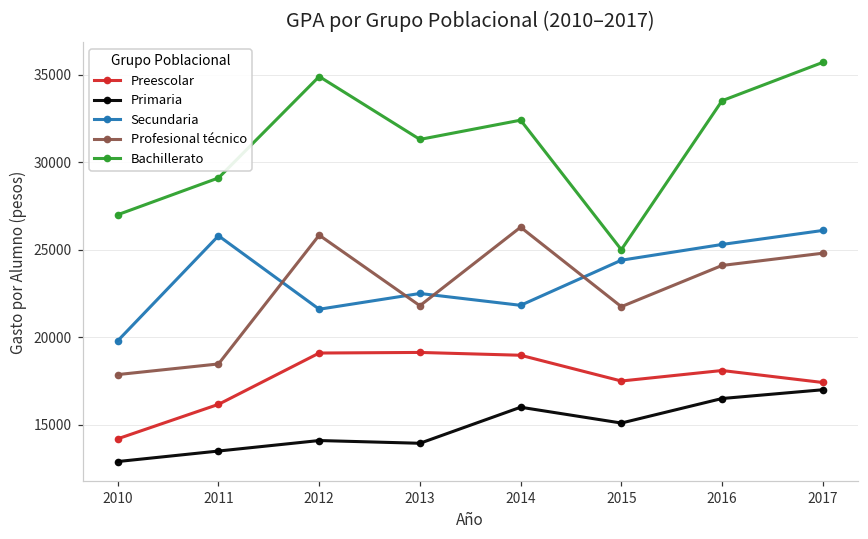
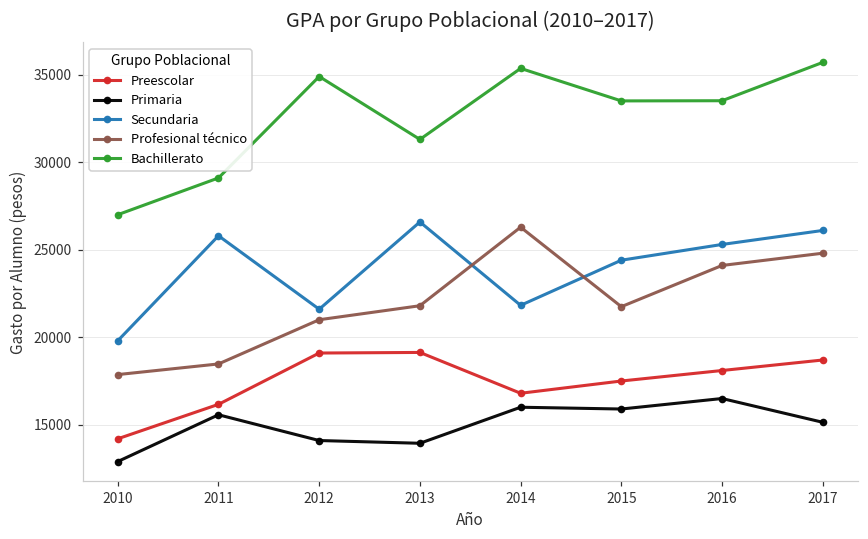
  {
    "Preescolar": {
      "2010": 14200,
      "2011": 16200,
      "2012": 19100,
      "2013": 19100,
-     "2014": 19000,
+     "2014": 16800,
      "2015": 17500,
      "2016": 18100,
-     "2017": 17400
+     "2017": 18700
    },
    "Primaria": {
      "2010": 12900,
-     "2011": 13500,
+     "2011": 15600,
      "2012": 14100,
      "2013": 13900,
      "2014": 16000,
-     "2015": 15100,
+     "2015": 15900,
      "2016": 16500,
-     "2017": 17000
+     "2017": 15100
    },
    "Secundaria": {
      "2010": 19800,
      "2011": 25800,
      "2012": 21600,
-     "2013": 22500,
+     "2013": 26600,
      "2014": 21800,
      "2015": 24400,
      "2016": 25300,
      "2017": 26100
    },
    "Profesional técnico": {
      "2010": 17900,
      "2011": 18500,
-     "2012": 25800,
+     "2012": 21000,
      "2013": 21800,
      "2014": 26300,
      "2015": 21700,
      "2016": 24100,
      "2017": 24800
    },
    "Bachillerato": {
      "2010": 27000,
      "2011": 29100,
      "2012": 34900,
      "2013": 31300,
-     "2014": 32400,
-     "2015": 25000,
+     "2014": 35400,
+     "2015": 33500,
      "2016": 33500,
      "2017": 35700
    }
  }
